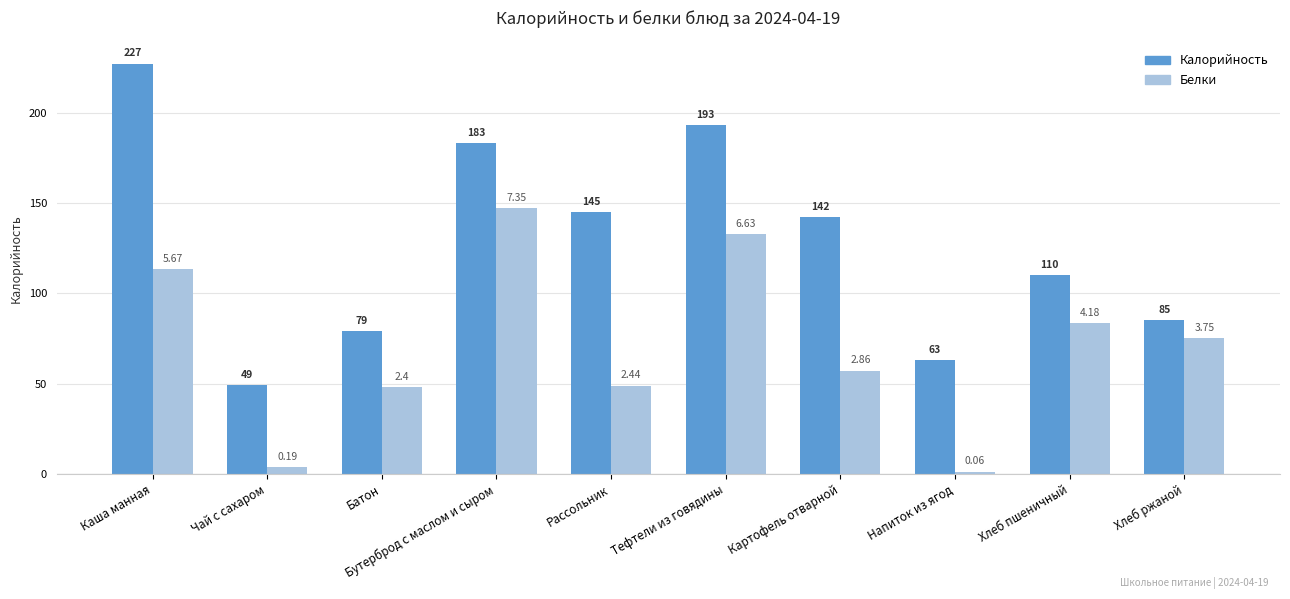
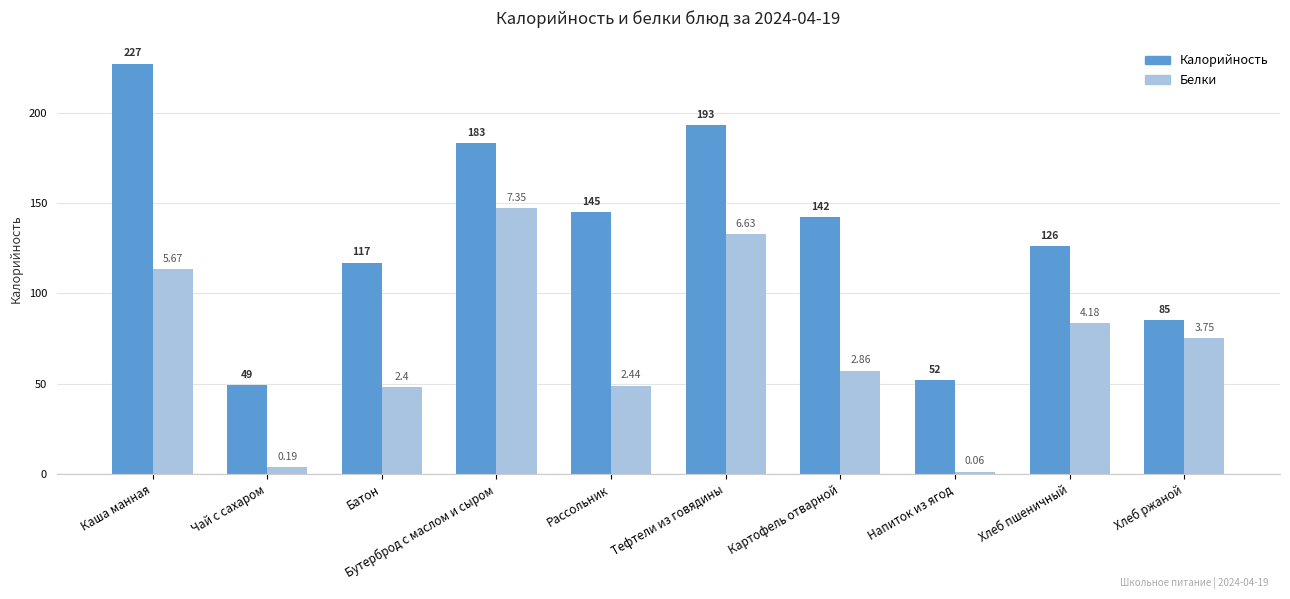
  {
    "Калорийность": {
      "Каша манная": 227,
      "Чай с сахаром": 49,
-     "Батон": 79,
+     "Батон": 117,
      "Бутерброд с маслом и сыром": 183,
      "Рассольник": 145,
      "Тефтели из говядины": 193,
      "Картофель отварной": 142,
-     "Напиток из ягод": 63,
-     "Хлеб пшеничный": 110,
+     "Напиток из ягод": 52,
+     "Хлеб пшеничный": 126,
      "Хлеб ржаной": 85
    }
  }
